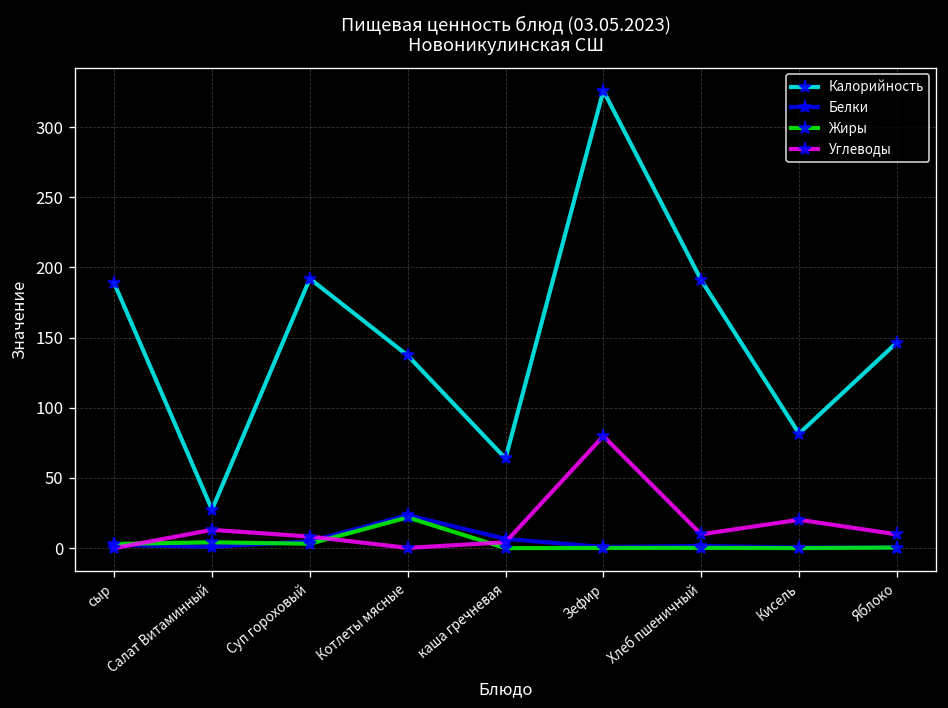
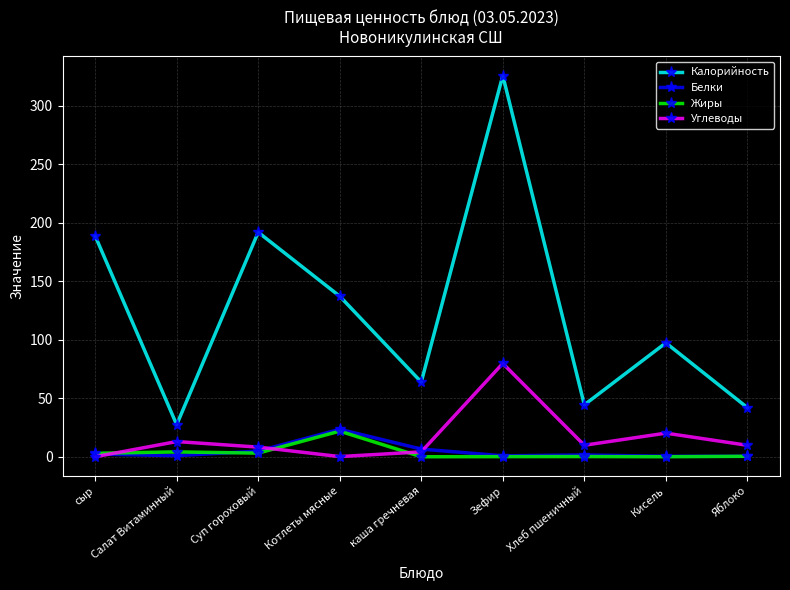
  {
    "Калорийность": {
      "сыр": 189,
      "Салат Витаминный": 27,
      "Суп гороховый": 192,
      "Котлеты мясные": 137,
      "каша гречневая": 64,
      "Зефир": 326,
-     "Хлеб пшеничный": 191,
-     "Кисель": 82,
-     "Яблоко": 147
+     "Хлеб пшеничный": 44,
+     "Кисель": 97,
+     "Яблоко": 42
    },
    "Белки": {
      "Салат Витаминный": 1,
      "каша гречневая": 7
    },
    "Жиры": {
      "Салат Витаминный": 4,
      "каша гречневая": 0
    },
    "Углеводы": {
      "сыр": 0,
      "Салат Витаминный": 13,
      "Суп гороховый": 8,
      "Котлеты мясные": 0,
      "каша гречневая": 4,
      "Зефир": 80,
      "Хлеб пшеничный": 10,
      "Кисель": 20,
      "Яблоко": 10
    }
  }
